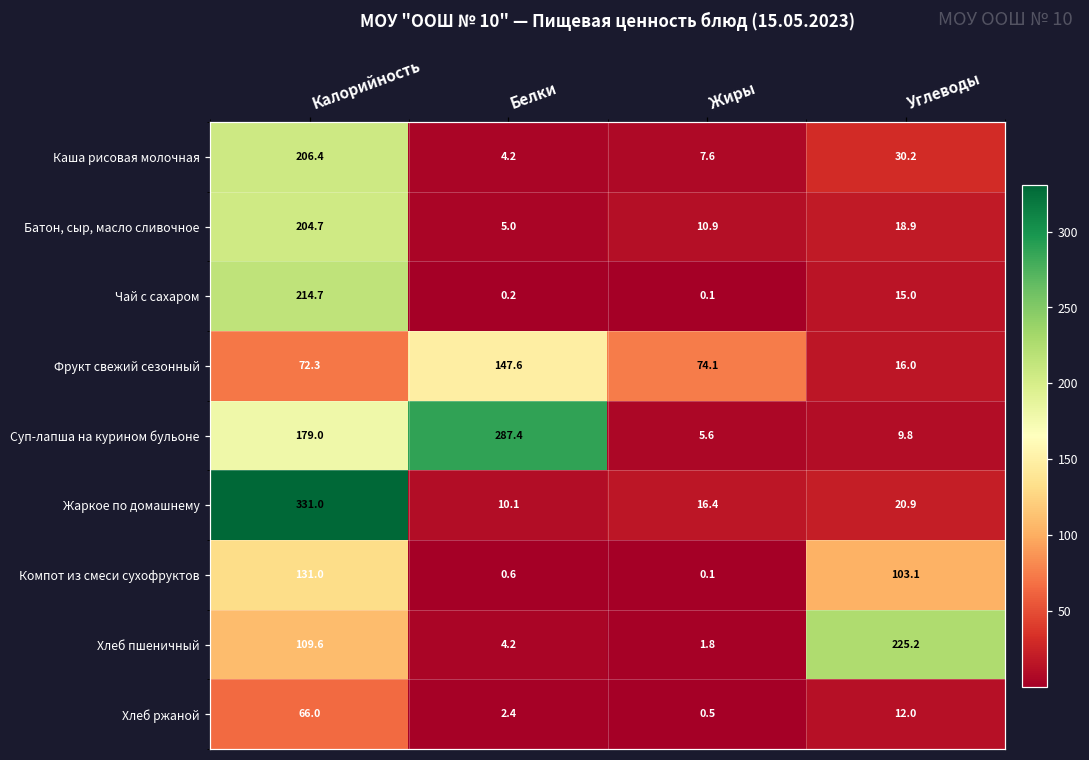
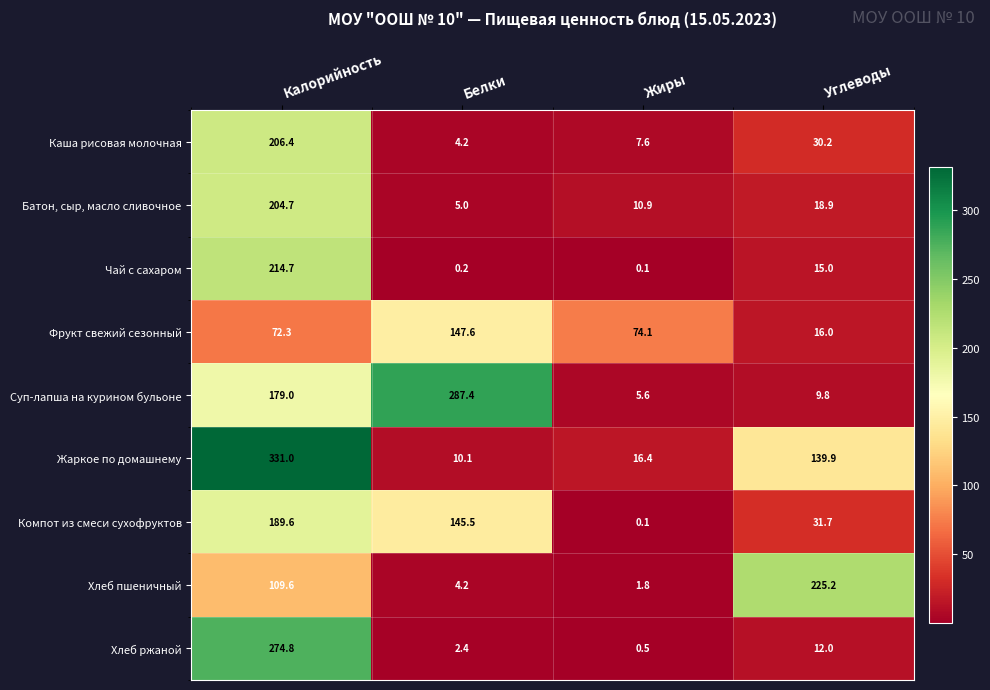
  {
    "Каша рисовая молочная": {
      "Калорийность": 206.4,
      "Белки": 4.2,
      "Жиры": 7.6,
      "Углеводы": 30.2
    },
    "Батон, сыр, масло сливочное": {
      "Калорийность": 204.7,
      "Белки": 5.0,
      "Жиры": 10.9,
      "Углеводы": 18.9
    },
    "Чай с сахаром": {
      "Калорийность": 214.7,
      "Белки": 0.2,
      "Жиры": 0.1,
      "Углеводы": 15.0
    },
    "Фрукт свежий сезонный": {
      "Калорийность": 72.3,
      "Белки": 147.6,
      "Жиры": 74.1,
      "Углеводы": 16.0
    },
    "Суп-лапша на курином бульоне": {
      "Калорийность": 179.0,
      "Белки": 287.4,
      "Жиры": 5.6,
      "Углеводы": 9.8
    },
    "Жаркое по домашнему": {
      "Калорийность": 331.0,
      "Белки": 10.1,
      "Жиры": 16.4,
-     "Углеводы": 20.9
+     "Углеводы": 139.9
    },
    "Компот из смеси сухофруктов": {
-     "Калорийность": 131.0,
-     "Белки": 0.6,
+     "Калорийность": 189.6,
+     "Белки": 145.5,
      "Жиры": 0.1,
-     "Углеводы": 103.1
+     "Углеводы": 31.7
    },
    "Хлеб пшеничный": {
      "Калорийность": 109.6,
      "Белки": 4.2,
      "Жиры": 1.8,
      "Углеводы": 225.2
    },
    "Хлеб ржаной": {
-     "Калорийность": 66.0,
+     "Калорийность": 274.8,
      "Белки": 2.4,
      "Жиры": 0.5,
      "Углеводы": 12.0
    }
  }
